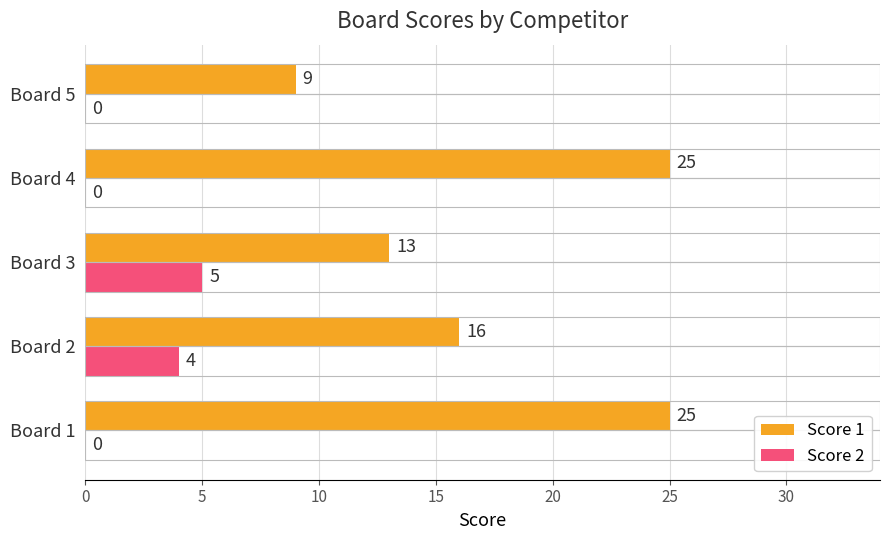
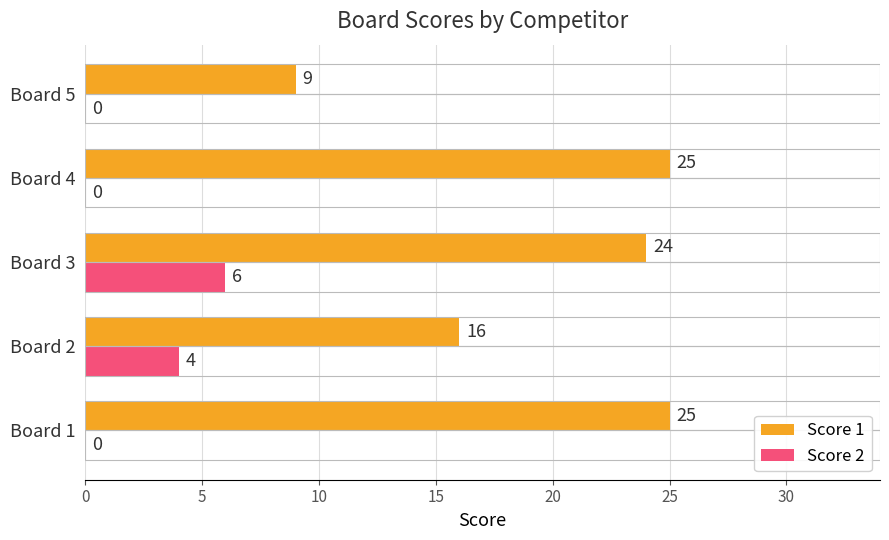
  {
    "Score 1": {
      "Board 5": 9,
      "Board 4": 25,
-     "Board 3": 13,
+     "Board 3": 24,
      "Board 2": 16,
      "Board 1": 25
    },
    "Score 2": {
      "Board 5": 0,
      "Board 4": 0,
-     "Board 3": 5,
+     "Board 3": 6,
      "Board 2": 4,
      "Board 1": 0
    }
  }
